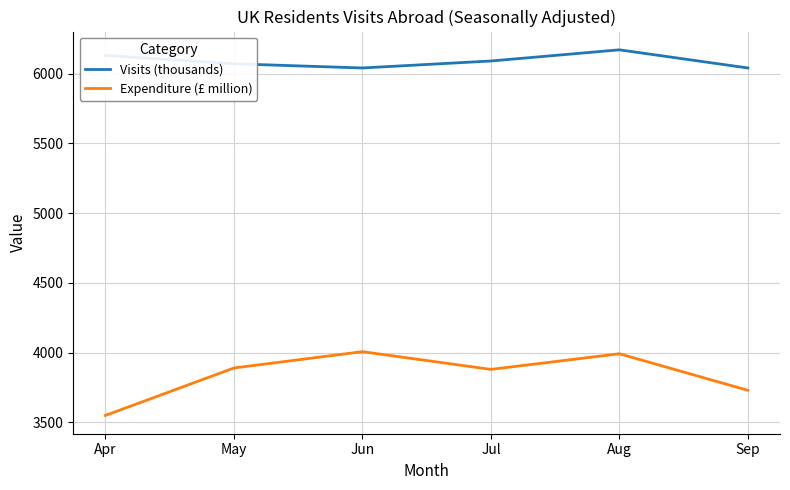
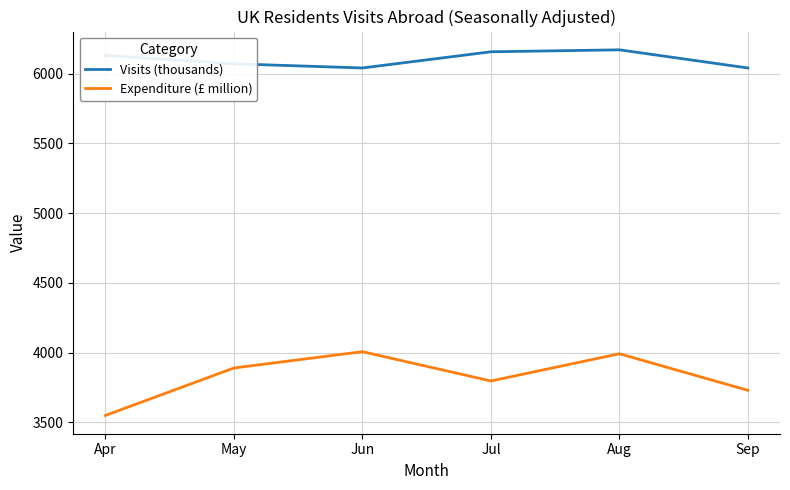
  {
    "Visits (thousands)": {
      "Jun": 6040,
-     "Jul": 6090,
+     "Jul": 6160,
      "Aug": 6170,
      "Sep": 6040
    },
    "Expenditure (£ million)": {
      "Apr": 3550,
      "May": 3890,
      "Jun": 4010,
-     "Jul": 3880,
+     "Jul": 3800,
      "Aug": 3990,
      "Sep": 3730
    }
  }
